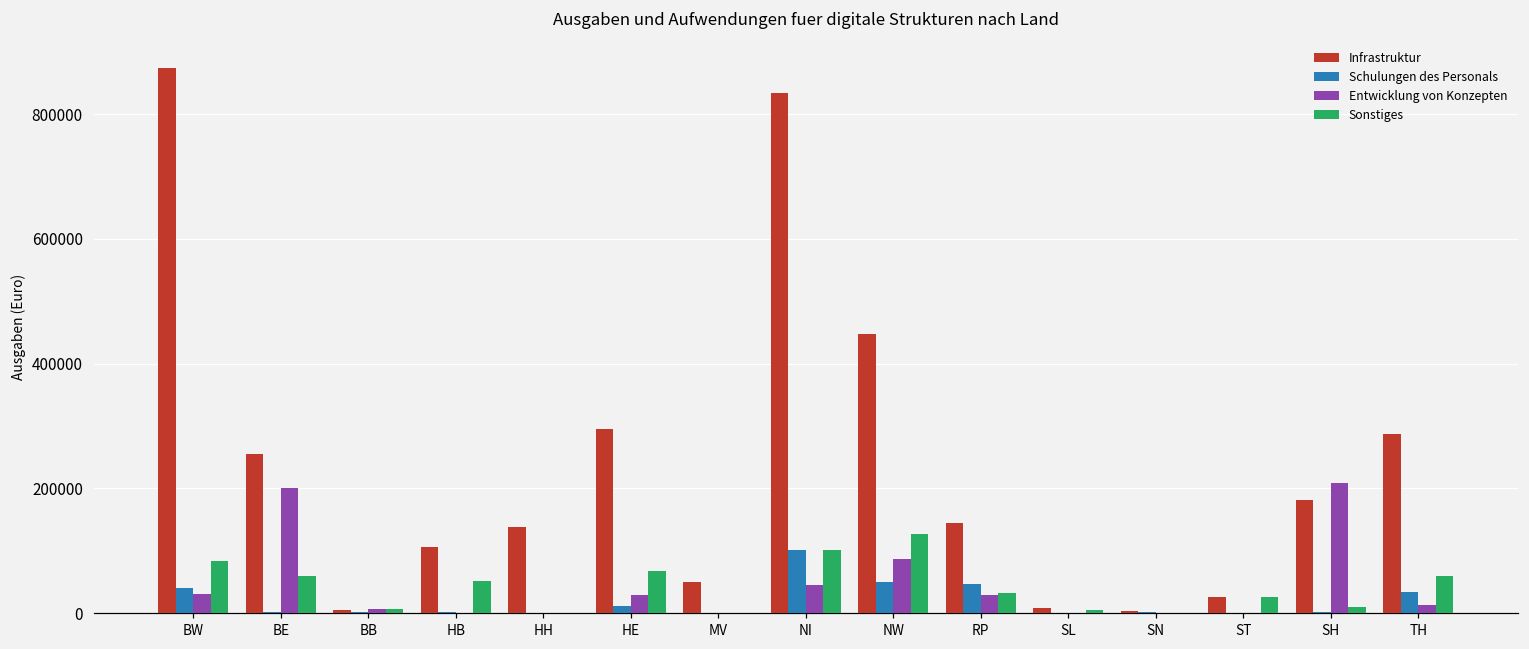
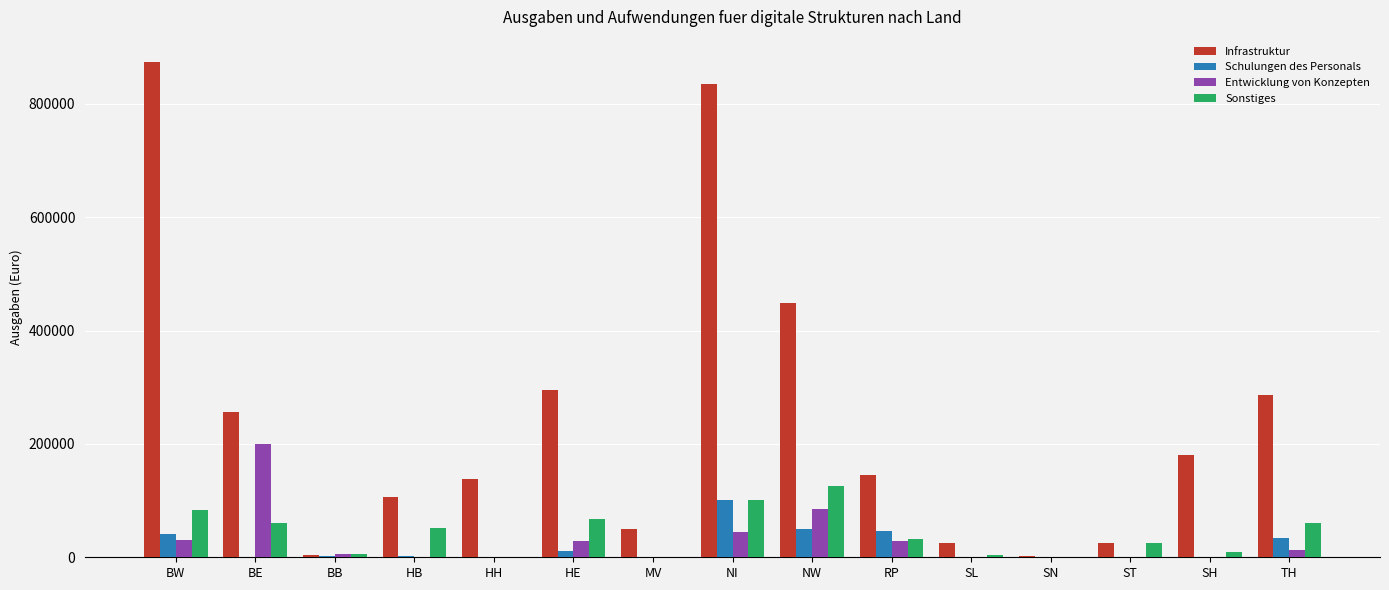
  {
    "Infrastruktur": {
      "BW": 870000,
      "BE": 260000,
      "HB": 110000,
      "HH": 140000,
      "HE": 300000,
      "MV": 50000,
      "NI": 830000,
      "NW": 450000,
      "RP": 140000,
-     "SL": 10000,
+     "SL": 20000,
      "ST": 30000,
      "SH": 180000,
      "TH": 290000
    },
    "Schulungen des Personals": {
      "BW": 40000,
      "HH": 0,
      "HE": 10000,
      "NI": 100000,
      "NW": 50000,
      "RP": 50000,
      "ST": 0,
      "TH": 30000
    },
    "Entwicklung von Konzepten": {
      "BW": 30000,
      "BE": 200000,
      "BB": 10000,
      "HB": 0,
      "HH": 0,
      "HE": 30000,
      "MV": 0,
      "NI": 40000,
      "NW": 90000,
      "RP": 30000,
      "ST": 0,
-     "SH": 210000,
+     "SH": 0,
      "TH": 10000
    },
    "Sonstiges": {
      "BW": 80000,
      "BE": 60000,
      "BB": 10000,
      "HB": 50000,
      "HH": 0,
      "HE": 70000,
      "MV": 0,
      "NI": 100000,
      "NW": 130000,
      "RP": 30000,
      "SL": 0,
      "SN": 0,
      "ST": 30000,
      "SH": 10000,
      "TH": 60000
    }
  }
